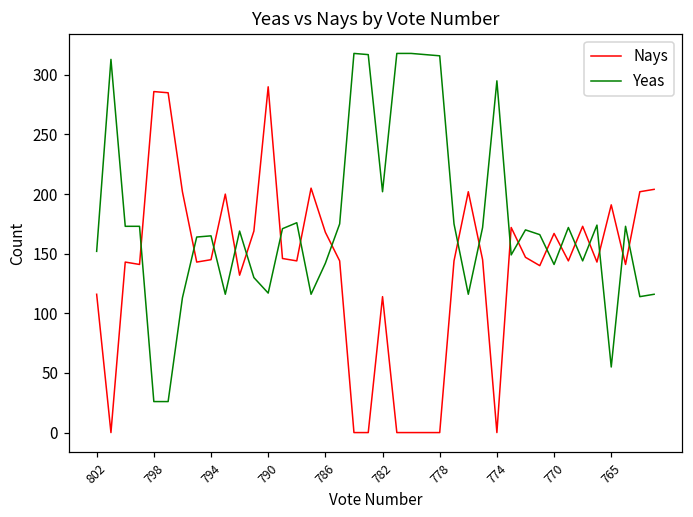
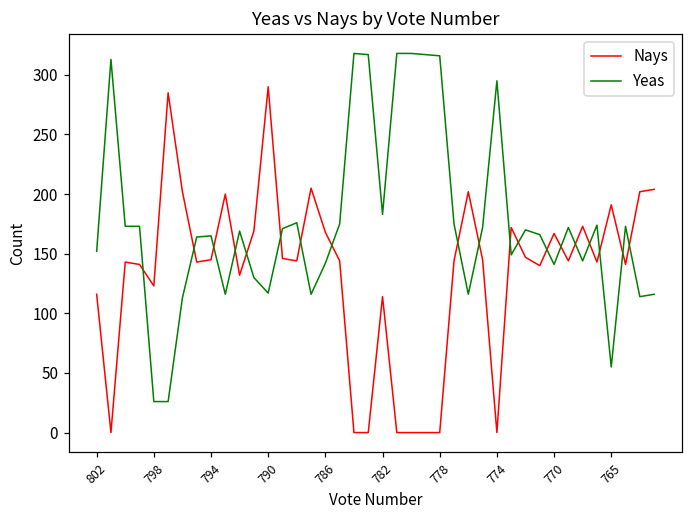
  {
    "Nays": {
      "802": 116,
-     "798": 286,
+     "798": 123,
      "794": 145,
      "790": 290,
      "786": 168,
      "782": 114,
      "778": 0,
      "774": 0,
      "770": 167,
      "765": 191
    },
    "Yeas": {
      "802": 152,
      "798": 26,
      "794": 165,
      "790": 117,
      "786": 142,
-     "782": 202,
+     "782": 183,
      "778": 316,
      "774": 295,
      "770": 141,
      "765": 55
    }
  }
